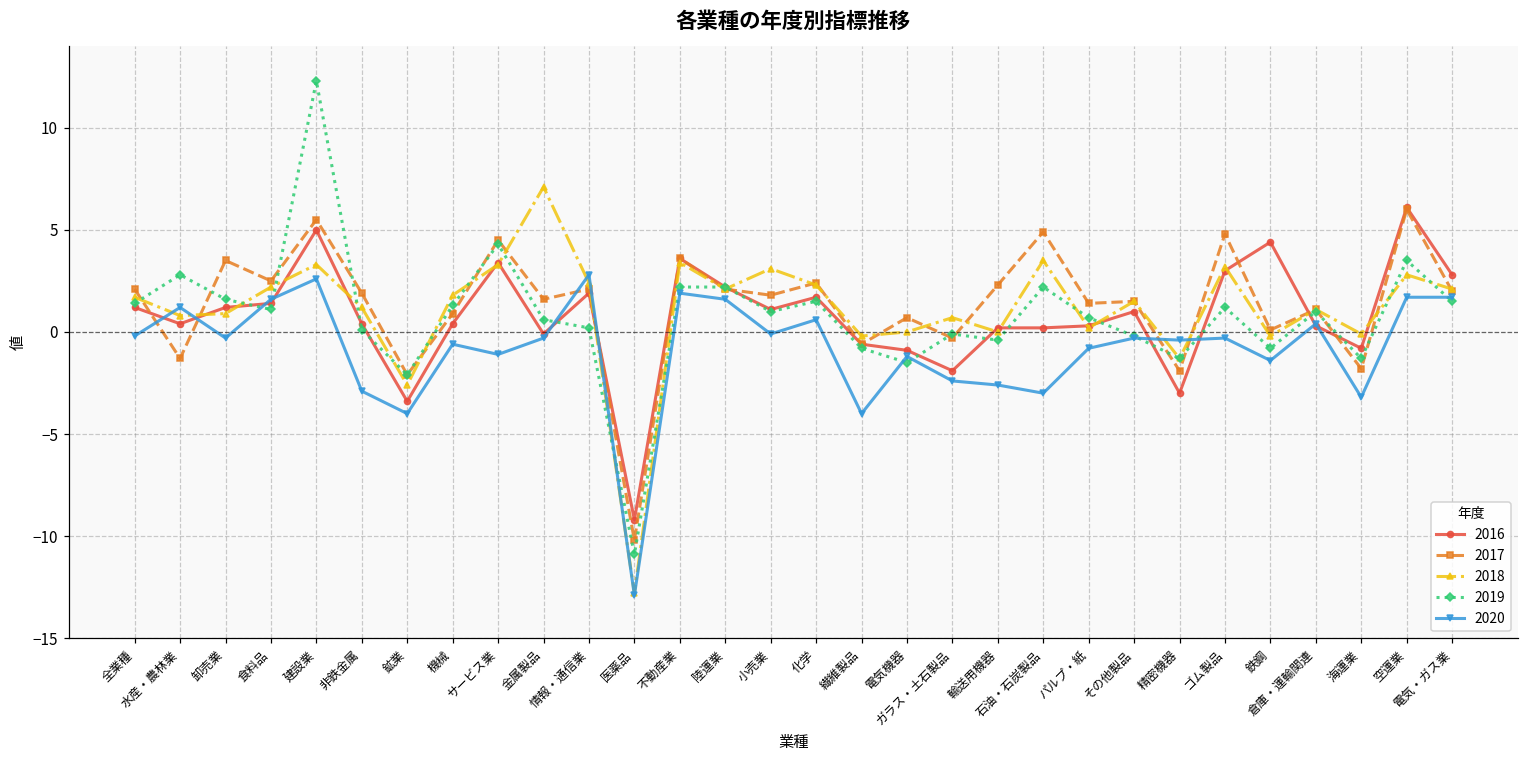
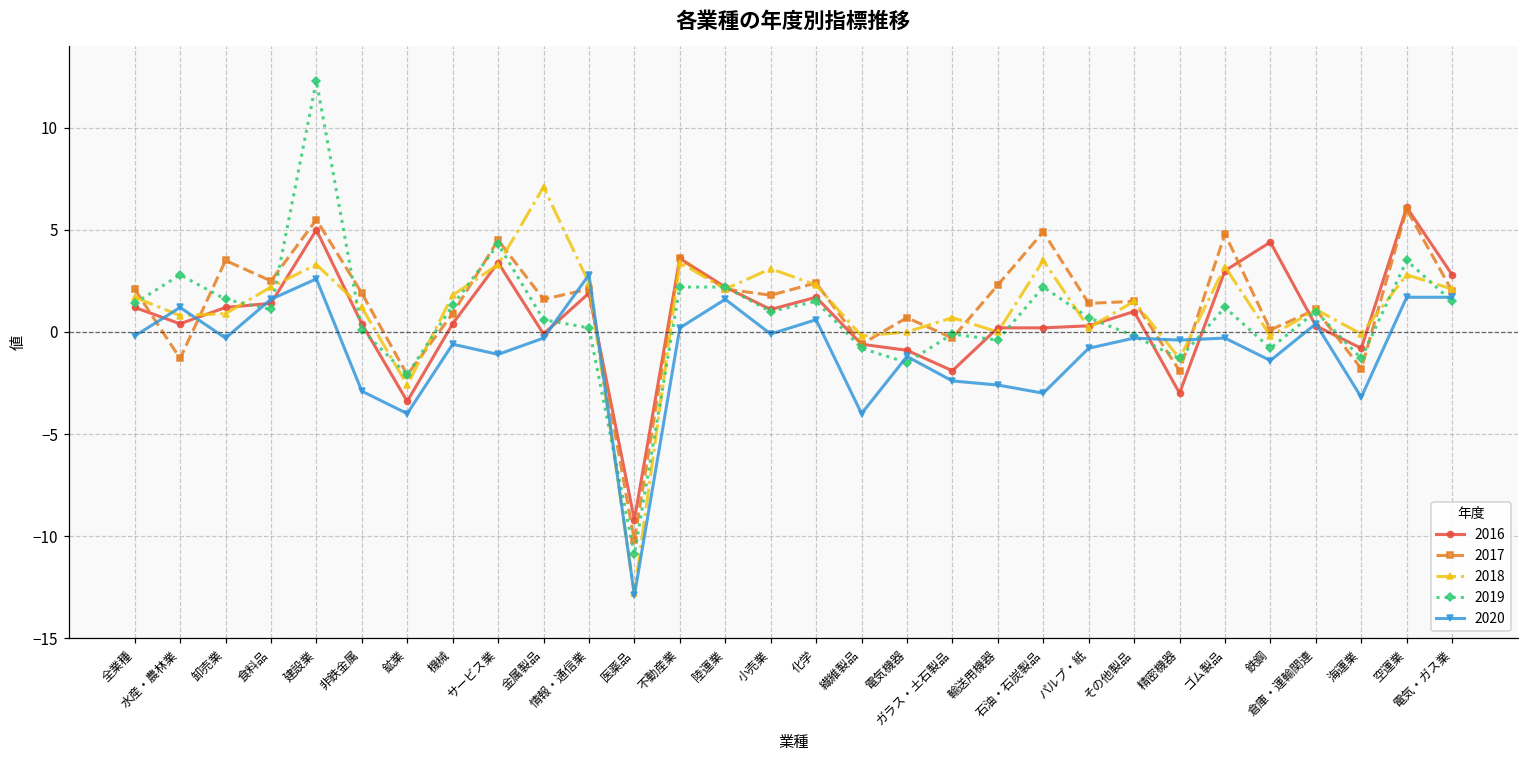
  {
    "2018": {
      "全業種": 1.7,
      "水産・農林業": 0.8,
      "卸売業": 0.9,
      "食料品": 2.2,
      "建設業": 3.3,
      "非鉄金属": 1.2,
      "鉱業": -2.6,
      "機械": 1.8,
      "金属製品": 7.1,
      "情報・通信業": 2.4,
      "不動産業": 3.4,
      "小売業": 3.1,
      "繊維製品": -0.2,
      "電気機器": 0.0,
      "ガラス・土石製品": 0.7,
      "輸送用機器": 0.0,
      "石油・石炭製品": 3.5,
      "ゴム製品": 3.2,
      "鉄鋼": -0.2,
      "海運業": -0.1,
      "空運業": 2.8
    },
    "2019": {
      "全業種": 1.4,
      "水産・農林業": 2.8,
      "卸売業": 1.6,
      "食料品": 1.1,
      "建設業": 12.3,
      "非鉄金属": 0.1,
      "機械": 1.3,
      "サービス業": 4.3,
      "金属製品": 0.6,
      "情報・通信業": 0.2,
      "医薬品": -10.9,
      "不動産業": 2.2,
      "化学": 1.5,
      "繊維製品": -0.8,
      "電気機器": -1.5,
      "ガラス・土石製品": -0.1,
      "輸送用機器": -0.4,
      "石油・石炭製品": 2.2,
      "パルプ・紙": 0.7,
      "ゴム製品": 1.2,
      "鉄鋼": -0.8,
      "海運業": -1.3,
      "空運業": 3.5,
      "電気・ガス業": 1.5
    },
    "2020": {
      "全業種": -0.2,
      "水産・農林業": 1.2,
      "卸売業": -0.3,
      "食料品": 1.6,
      "建設業": 2.6,
      "非鉄金属": -2.9,
      "鉱業": -4.0,
      "機械": -0.6,
      "サービス業": -1.1,
      "金属製品": -0.3,
      "情報・通信業": 2.8,
-     "不動産業": 1.9,
+     "不動産業": 0.2,
      "陸運業": 1.6,
      "小売業": -0.1,
      "化学": 0.6,
      "繊維製品": -4.0,
      "電気機器": -1.2,
      "ガラス・土石製品": -2.4,
      "輸送用機器": -2.6,
      "石油・石炭製品": -3.0,
      "パルプ・紙": -0.8,
      "精密機器": -0.4,
      "ゴム製品": -0.3,
      "鉄鋼": -1.4,
      "海運業": -3.2,
      "空運業": 1.7,
      "電気・ガス業": 1.7
    }
  }
